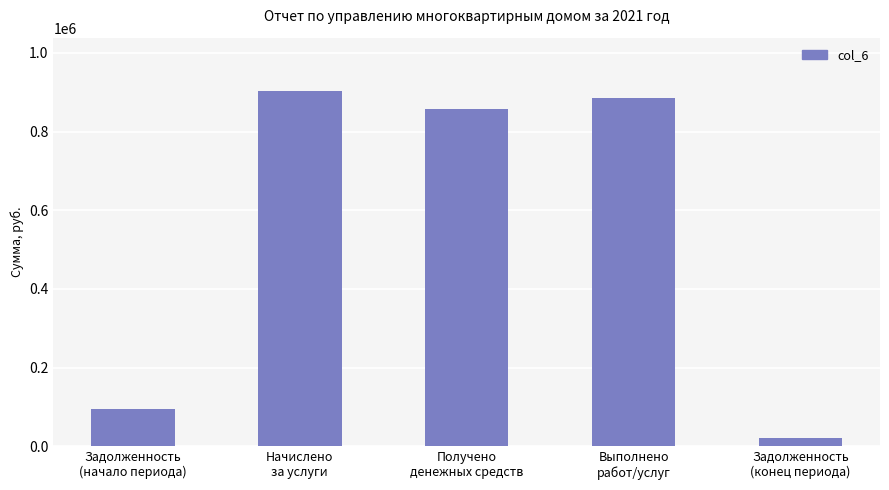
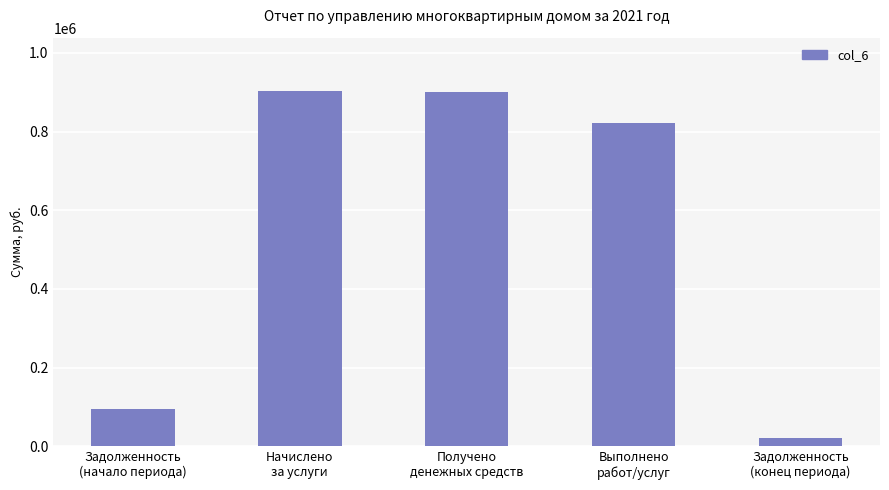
  {
    "Задолженность (начало периода)": 90000,
    "Начислено за услуги": 900000,
-   "Получено денежных средств": 860000,
-   "Выполнено работ/услуг": 890000,
+   "Получено денежных средств": 900000,
+   "Выполнено работ/услуг": 820000,
    "Задолженность (конец периода)": 20000
  }
